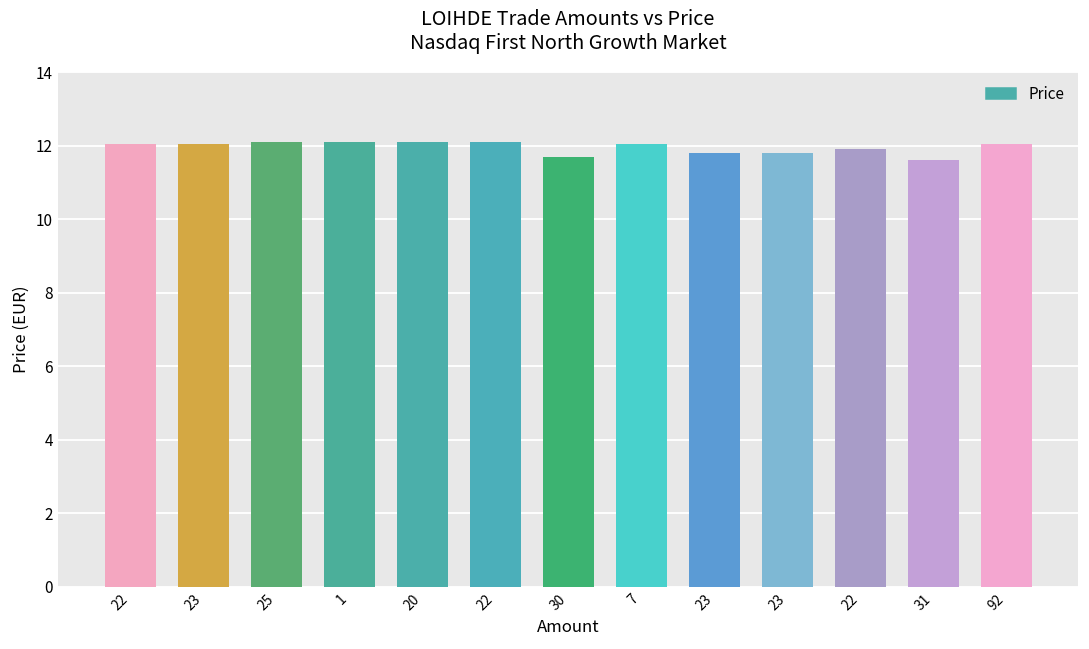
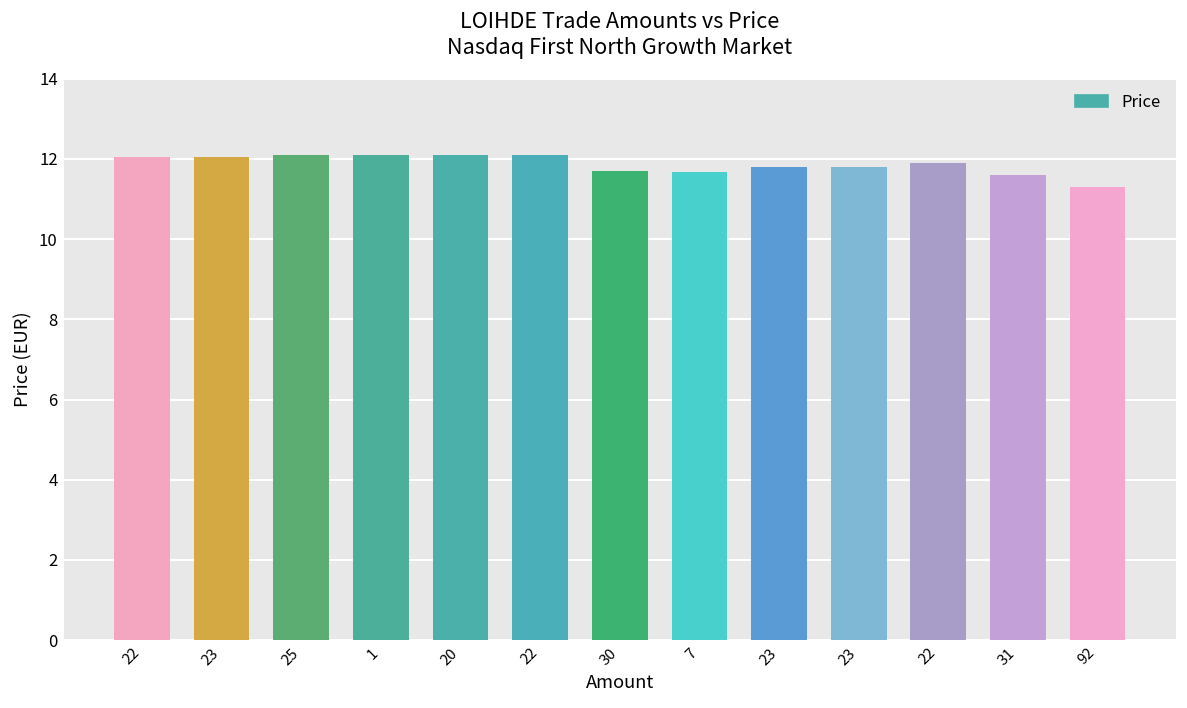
  {
    "25": 12.1,
    "1": 12.1,
    "20": 12.1,
    "30": 11.7,
-   "7": 12.1,
+   "7": 11.7,
    "31": 11.6,
-   "92": 12.1
+   "92": 11.3
  }
